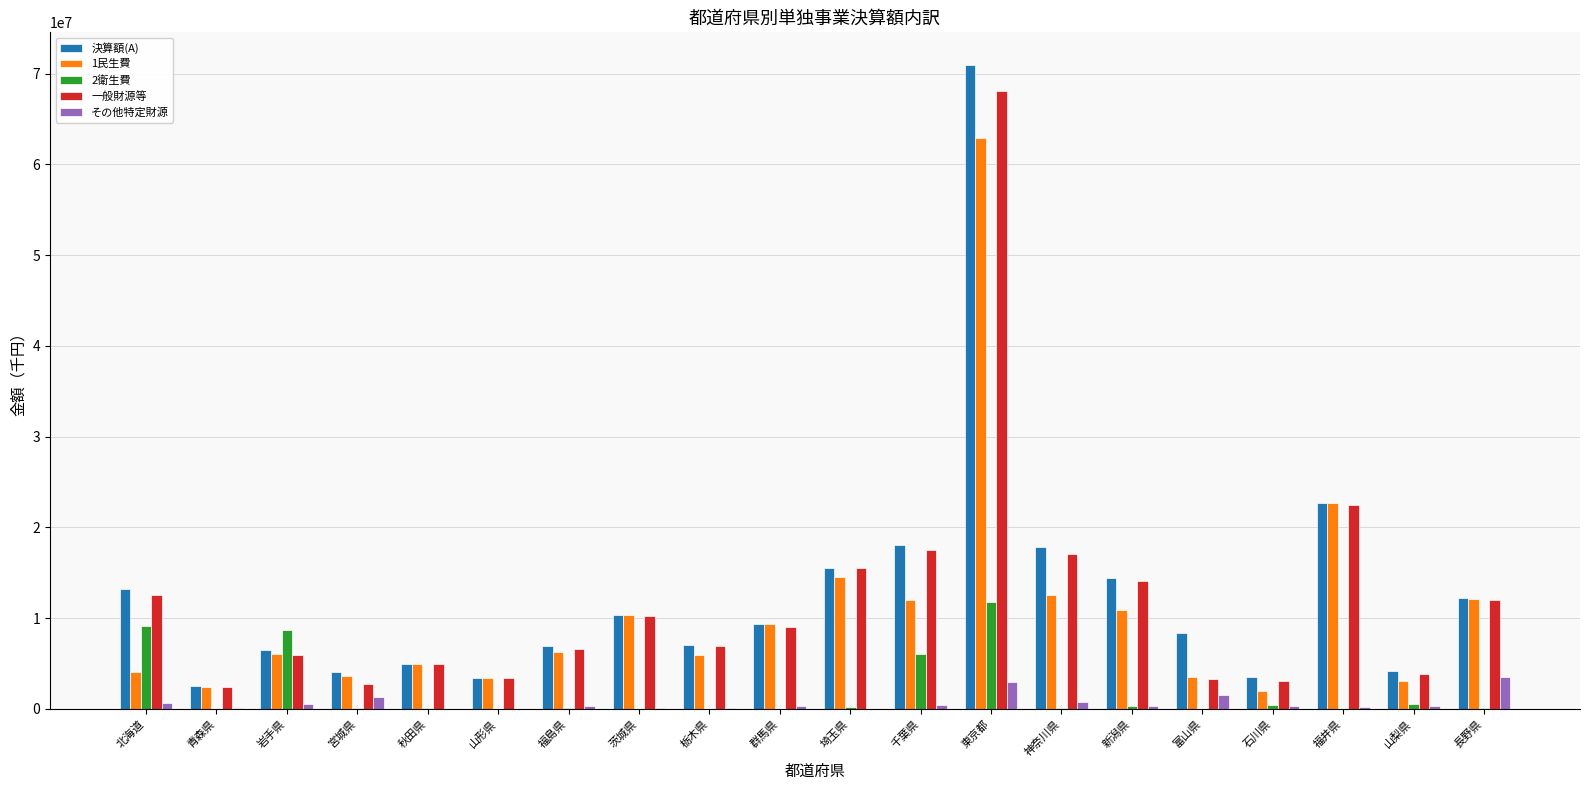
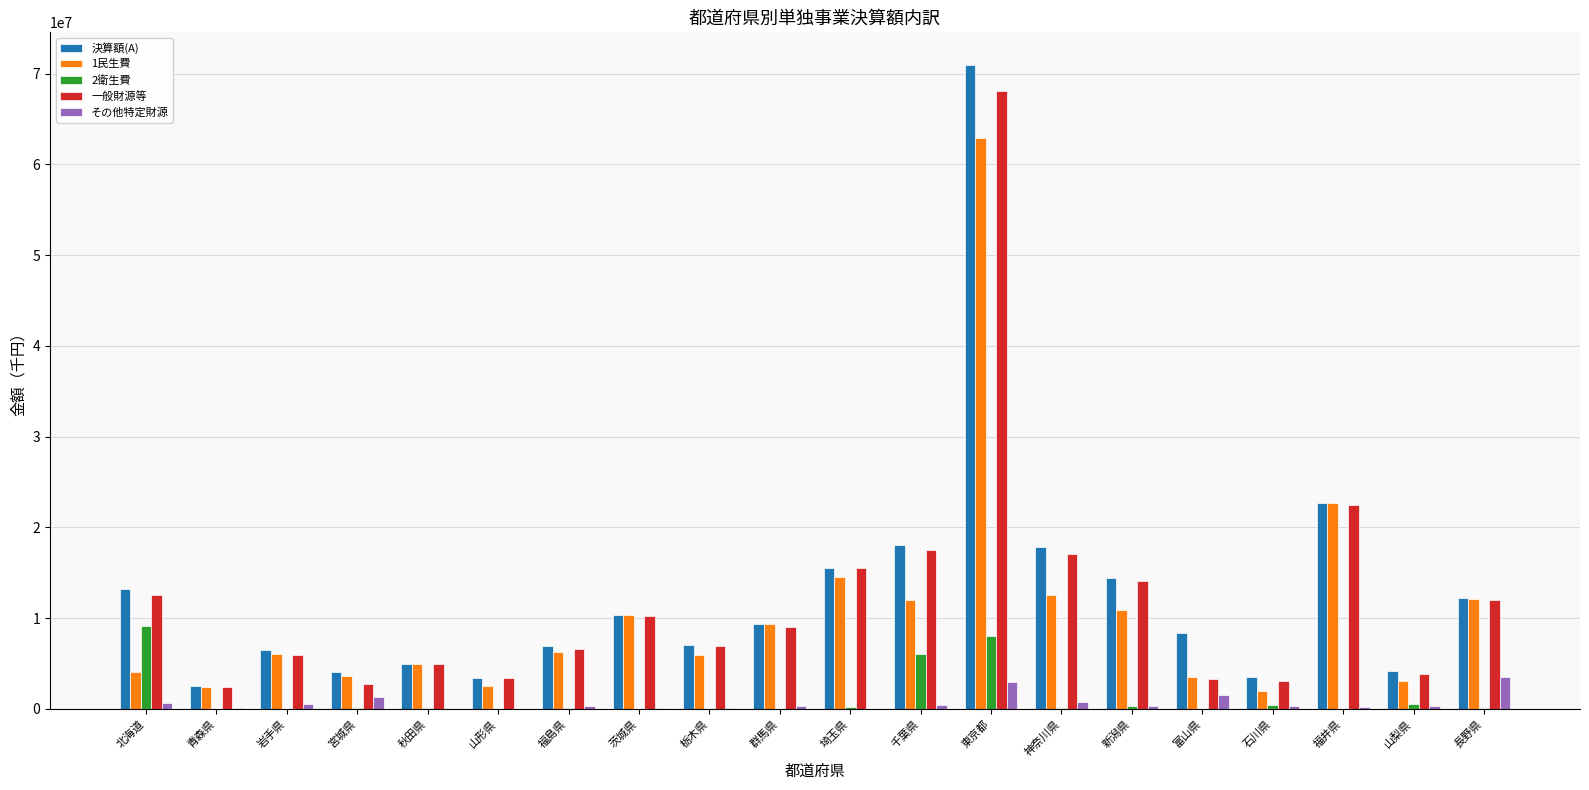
  {
    "決算額(A)": {
      "北海道": 13000000,
      "青森県": 2000000,
      "岩手県": 7000000,
      "宮城県": 4000000,
      "秋田県": 5000000,
      "山形県": 3000000,
      "福島県": 7000000,
      "茨城県": 10000000,
      "栃木県": 7000000,
      "群馬県": 9000000,
      "埼玉県": 16000000,
      "千葉県": 18000000,
      "東京都": 71000000,
      "神奈川県": 18000000,
      "新潟県": 14000000,
      "富山県": 8000000,
      "石川県": 3000000,
      "福井県": 23000000,
      "山梨県": 4000000,
      "長野県": 12000000
    },
    "1民生費": {
      "北海道": 4000000,
      "青森県": 2000000,
      "岩手県": 6000000,
      "宮城県": 4000000,
      "秋田県": 5000000,
-     "山形県": 3000000,
+     "山形県": 2000000,
      "福島県": 6000000,
      "茨城県": 10000000,
      "栃木県": 6000000,
      "群馬県": 9000000,
      "埼玉県": 14000000,
      "千葉県": 12000000,
      "東京都": 63000000,
      "神奈川県": 13000000,
      "新潟県": 11000000,
      "富山県": 3000000,
      "石川県": 2000000,
      "福井県": 23000000,
      "山梨県": 3000000,
      "長野県": 12000000
    },
    "2衛生費": {
      "北海道": 9000000,
      "青森県": 0,
-     "岩手県": 9000000,
+     "岩手県": 0,
      "茨城県": 0,
      "群馬県": 0,
      "千葉県": 6000000,
-     "東京都": 12000000,
+     "東京都": 8000000,
      "新潟県": 0,
      "石川県": 0,
      "山梨県": 1000000
    },
    "一般財源等": {
      "北海道": 13000000,
      "青森県": 2000000,
      "岩手県": 6000000,
      "宮城県": 3000000,
      "秋田県": 5000000,
      "山形県": 3000000,
      "福島県": 7000000,
      "茨城県": 10000000,
      "栃木県": 7000000,
      "群馬県": 9000000,
      "埼玉県": 16000000,
      "千葉県": 18000000,
      "東京都": 68000000,
      "神奈川県": 17000000,
      "新潟県": 14000000,
      "富山県": 3000000,
      "石川県": 3000000,
      "福井県": 23000000,
      "山梨県": 4000000,
      "長野県": 12000000
    },
    "その他特定財源": {
      "北海道": 1000000,
      "岩手県": 1000000,
      "宮城県": 1000000,
      "秋田県": 0,
      "福島県": 0,
      "群馬県": 0,
      "千葉県": 0,
      "東京都": 3000000,
      "神奈川県": 1000000,
      "新潟県": 0,
      "富山県": 1000000,
      "石川県": 0,
      "山梨県": 0,
      "長野県": 4000000
    }
  }
